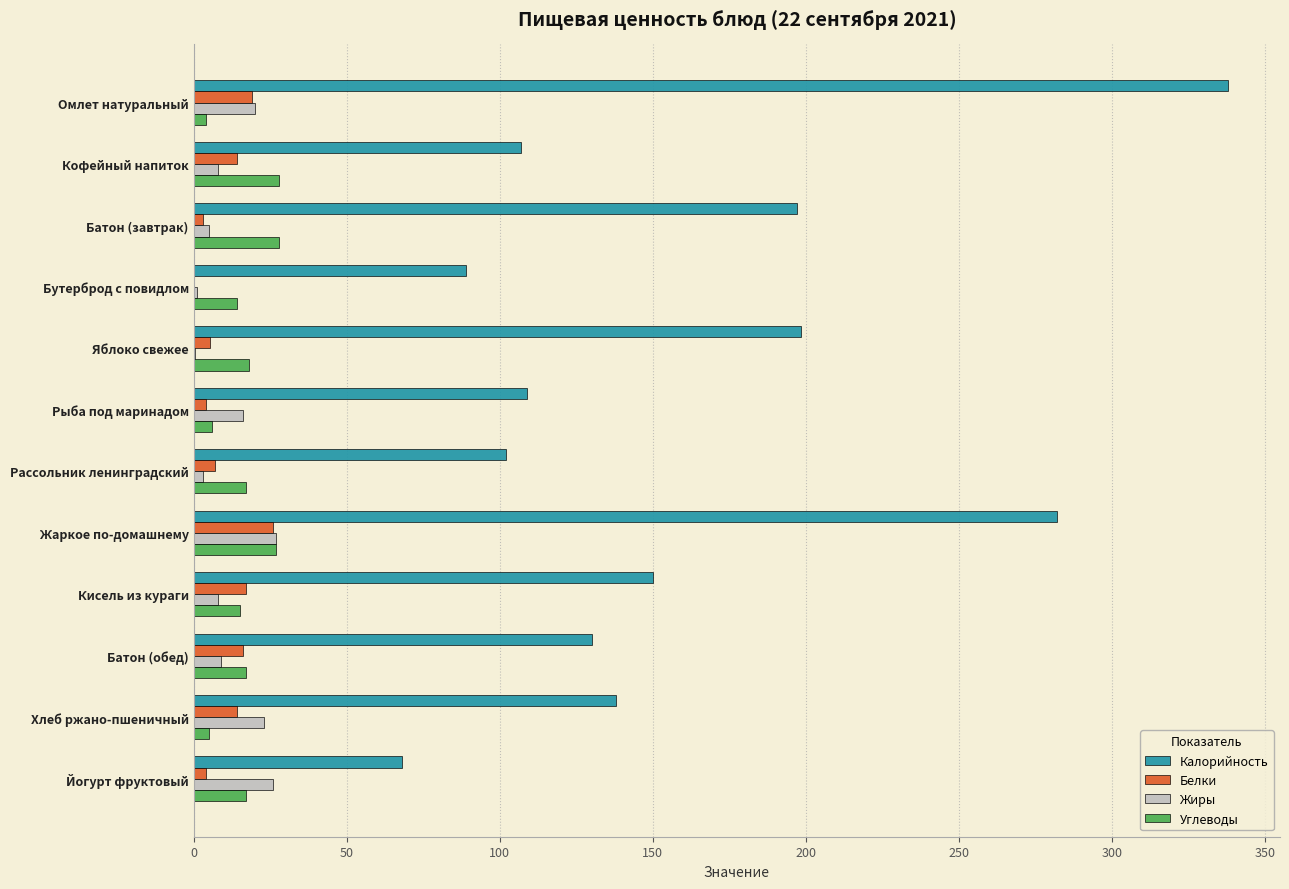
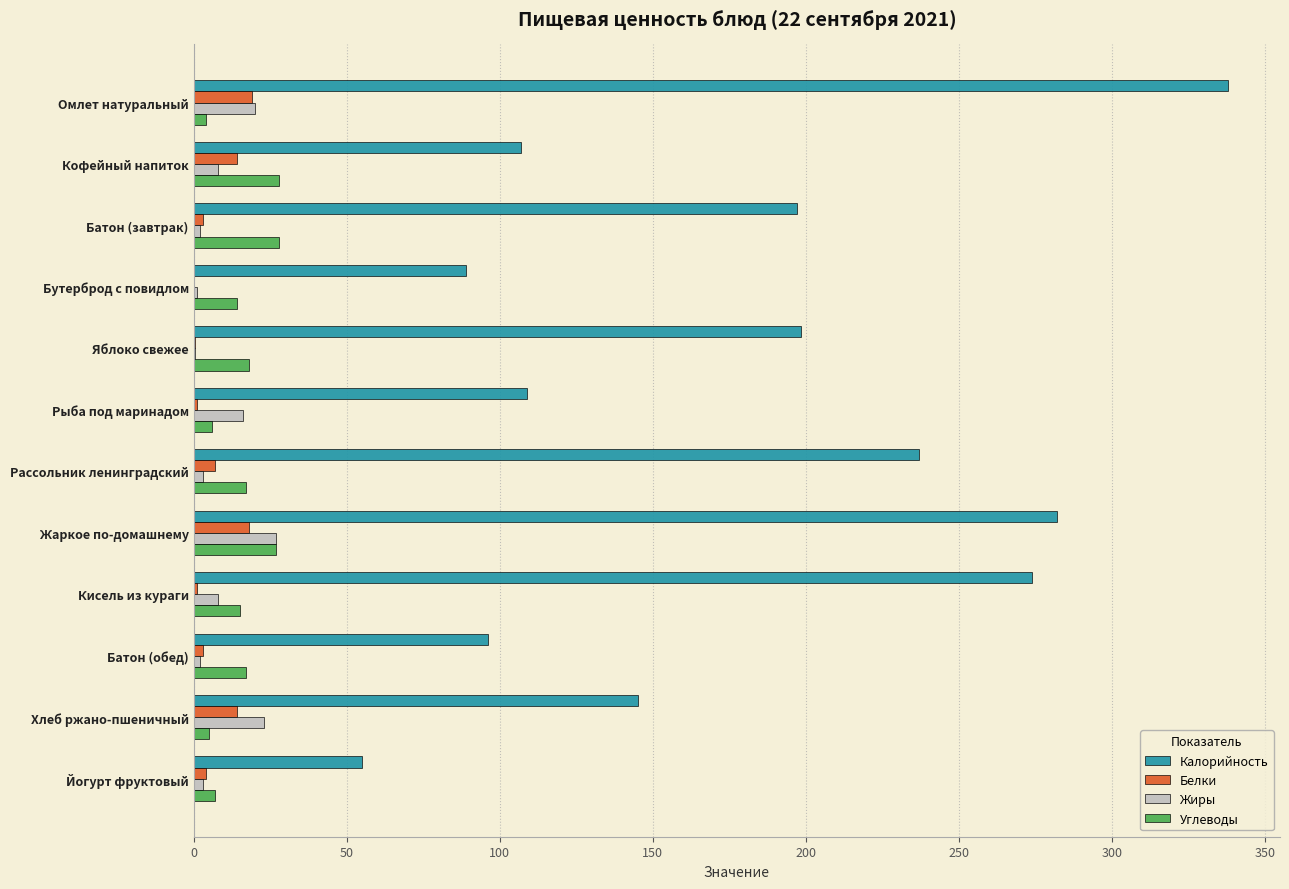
  {
    "Калорийность": {
      "Омлет натуральный": 338,
      "Кофейный напиток": 107,
      "Батон (завтрак)": 197,
      "Бутерброд с повидлом": 89,
      "Яблоко свежее": 198,
      "Рыба под маринадом": 109,
-     "Рассольник ленинградский": 102,
+     "Рассольник ленинградский": 237,
      "Жаркое по-домашнему": 282,
-     "Кисель из кураги": 150,
-     "Батон (обед)": 130,
-     "Хлеб ржано-пшеничный": 138,
-     "Йогурт фруктовый": 68
+     "Кисель из кураги": 274,
+     "Батон (обед)": 96,
+     "Хлеб ржано-пшеничный": 145,
+     "Йогурт фруктовый": 55
    },
    "Белки": {
      "Омлет натуральный": 19,
      "Кофейный напиток": 14,
      "Батон (завтрак)": 3,
      "Бутерброд с повидлом": 0,
-     "Яблоко свежее": 5,
-     "Рыба под маринадом": 4,
+     "Яблоко свежее": 0,
+     "Рыба под маринадом": 1,
      "Рассольник ленинградский": 7,
-     "Жаркое по-домашнему": 26,
-     "Кисель из кураги": 17,
-     "Батон (обед)": 16,
+     "Жаркое по-домашнему": 18,
+     "Кисель из кураги": 1,
+     "Батон (обед)": 3,
      "Хлеб ржано-пшеничный": 14,
      "Йогурт фруктовый": 4
    },
    "Жиры": {
      "Омлет натуральный": 20,
      "Кофейный напиток": 8,
-     "Батон (завтрак)": 5,
+     "Батон (завтрак)": 2,
      "Бутерброд с повидлом": 1,
      "Рыба под маринадом": 16,
      "Рассольник ленинградский": 3,
      "Жаркое по-домашнему": 27,
      "Кисель из кураги": 8,
-     "Батон (обед)": 9,
+     "Батон (обед)": 2,
      "Хлеб ржано-пшеничный": 23,
-     "Йогурт фруктовый": 26
+     "Йогурт фруктовый": 3
    },
    "Углеводы": {
      "Омлет натуральный": 4,
      "Кофейный напиток": 28,
      "Батон (завтрак)": 28,
      "Бутерброд с повидлом": 14,
      "Яблоко свежее": 18,
      "Рыба под маринадом": 6,
      "Рассольник ленинградский": 17,
      "Жаркое по-домашнему": 27,
      "Кисель из кураги": 15,
      "Батон (обед)": 17,
      "Хлеб ржано-пшеничный": 5,
-     "Йогурт фруктовый": 17
+     "Йогурт фруктовый": 7
    }
  }
